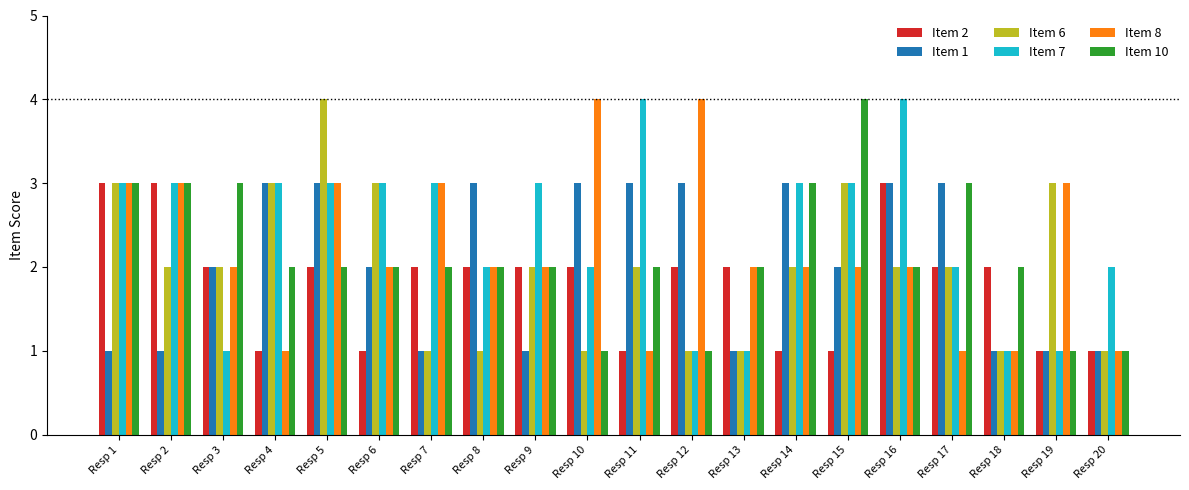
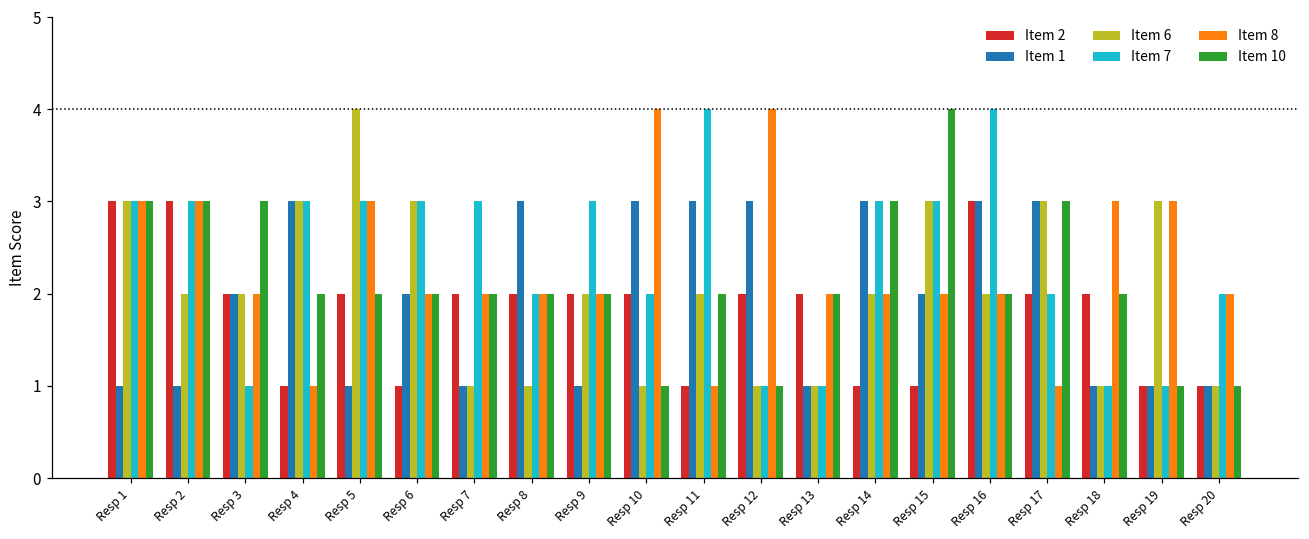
  {
    "Item 2": {
      "Resp 1": 3,
      "Resp 2": 3,
      "Resp 3": 2,
      "Resp 4": 1,
      "Resp 5": 2,
      "Resp 6": 1,
      "Resp 7": 2,
      "Resp 8": 2,
      "Resp 9": 2,
      "Resp 10": 2,
      "Resp 11": 1,
      "Resp 12": 2,
      "Resp 13": 2,
      "Resp 14": 1,
      "Resp 15": 1,
      "Resp 16": 3,
      "Resp 17": 2,
      "Resp 18": 2,
      "Resp 19": 1,
      "Resp 20": 1
    },
    "Item 1": {
      "Resp 1": 1,
      "Resp 2": 1,
      "Resp 3": 2,
      "Resp 4": 3,
-     "Resp 5": 3,
+     "Resp 5": 1,
      "Resp 6": 2,
      "Resp 7": 1,
      "Resp 8": 3,
      "Resp 9": 1,
      "Resp 10": 3,
      "Resp 11": 3,
      "Resp 12": 3,
      "Resp 13": 1,
      "Resp 14": 3,
      "Resp 15": 2,
      "Resp 16": 3,
      "Resp 17": 3,
      "Resp 18": 1,
      "Resp 19": 1,
      "Resp 20": 1
    },
    "Item 6": {
      "Resp 1": 3,
      "Resp 2": 2,
      "Resp 3": 2,
      "Resp 4": 3,
      "Resp 5": 4,
      "Resp 6": 3,
      "Resp 7": 1,
      "Resp 8": 1,
      "Resp 9": 2,
      "Resp 10": 1,
      "Resp 11": 2,
      "Resp 12": 1,
      "Resp 13": 1,
      "Resp 14": 2,
      "Resp 15": 3,
      "Resp 16": 2,
-     "Resp 17": 2,
+     "Resp 17": 3,
      "Resp 18": 1,
      "Resp 19": 3,
      "Resp 20": 1
    },
    "Item 7": {
      "Resp 1": 3,
      "Resp 2": 3,
      "Resp 3": 1,
      "Resp 4": 3,
      "Resp 5": 3,
      "Resp 6": 3,
      "Resp 7": 3,
      "Resp 8": 2,
      "Resp 9": 3,
      "Resp 10": 2,
      "Resp 11": 4,
      "Resp 12": 1,
      "Resp 13": 1,
      "Resp 14": 3,
      "Resp 15": 3,
      "Resp 16": 4,
      "Resp 17": 2,
      "Resp 18": 1,
      "Resp 19": 1,
      "Resp 20": 2
    },
    "Item 8": {
      "Resp 1": 3,
      "Resp 2": 3,
      "Resp 3": 2,
      "Resp 4": 1,
      "Resp 5": 3,
      "Resp 6": 2,
-     "Resp 7": 3,
+     "Resp 7": 2,
      "Resp 8": 2,
      "Resp 9": 2,
      "Resp 10": 4,
      "Resp 11": 1,
      "Resp 12": 4,
      "Resp 13": 2,
      "Resp 14": 2,
      "Resp 15": 2,
      "Resp 16": 2,
      "Resp 17": 1,
-     "Resp 18": 1,
+     "Resp 18": 3,
      "Resp 19": 3,
-     "Resp 20": 1
+     "Resp 20": 2
    },
    "Item 10": {
      "Resp 1": 3,
      "Resp 2": 3,
      "Resp 3": 3,
      "Resp 4": 2,
      "Resp 5": 2,
      "Resp 6": 2,
      "Resp 7": 2,
      "Resp 8": 2,
      "Resp 9": 2,
      "Resp 10": 1,
      "Resp 11": 2,
      "Resp 12": 1,
      "Resp 13": 2,
      "Resp 14": 3,
      "Resp 15": 4,
      "Resp 16": 2,
      "Resp 17": 3,
      "Resp 18": 2,
      "Resp 19": 1,
      "Resp 20": 1
    }
  }
